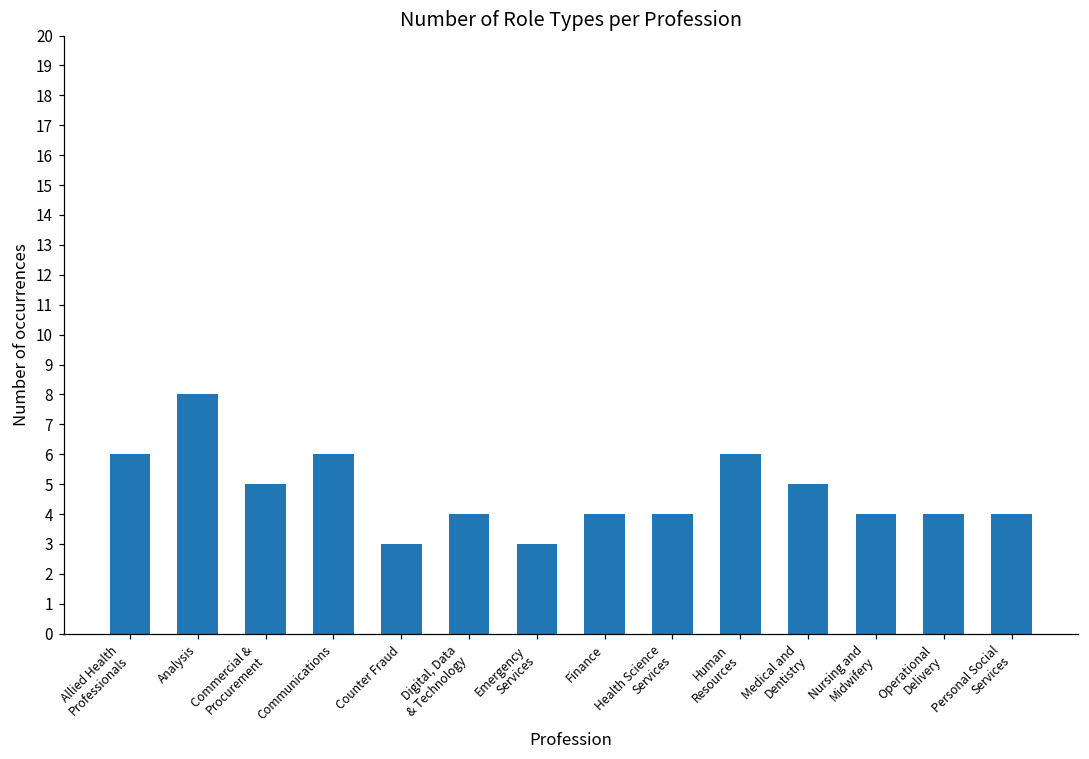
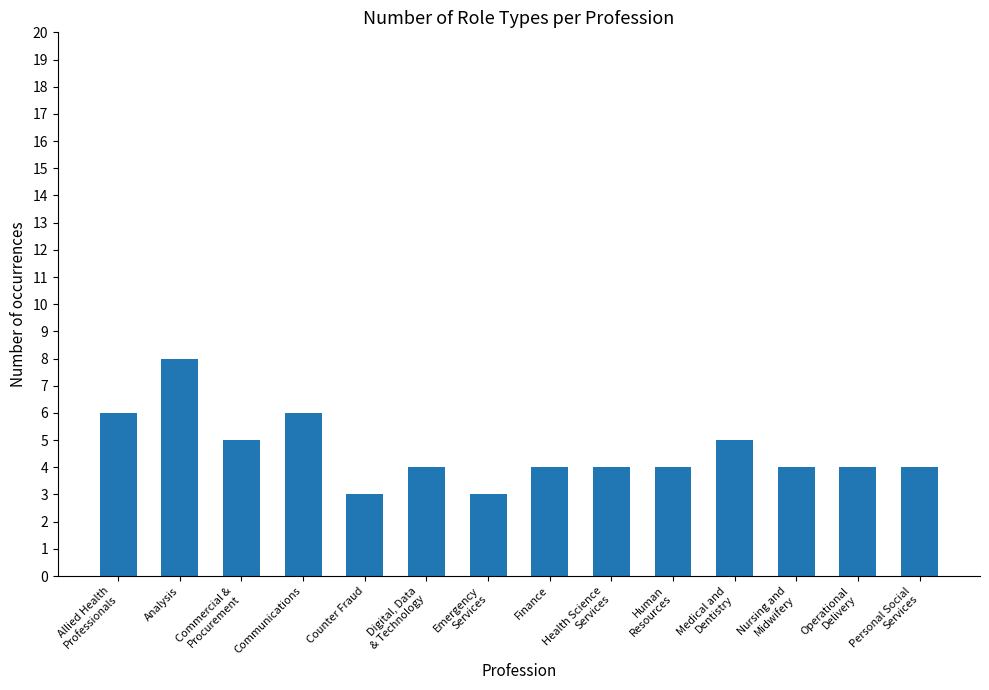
  {
    "Allied Health Professionals": 6,
    "Analysis": 8,
    "Commercial & Procurement": 5,
    "Communications": 6,
    "Counter Fraud": 3,
    "Digital, Data & Technology": 4,
    "Emergency Services": 3,
    "Finance": 4,
    "Health Science Services": 4,
-   "Human Resources": 6,
+   "Human Resources": 4,
    "Medical and Dentistry": 5,
    "Nursing and Midwifery": 4,
    "Operational Delivery": 4,
    "Personal Social Services": 4
  }
